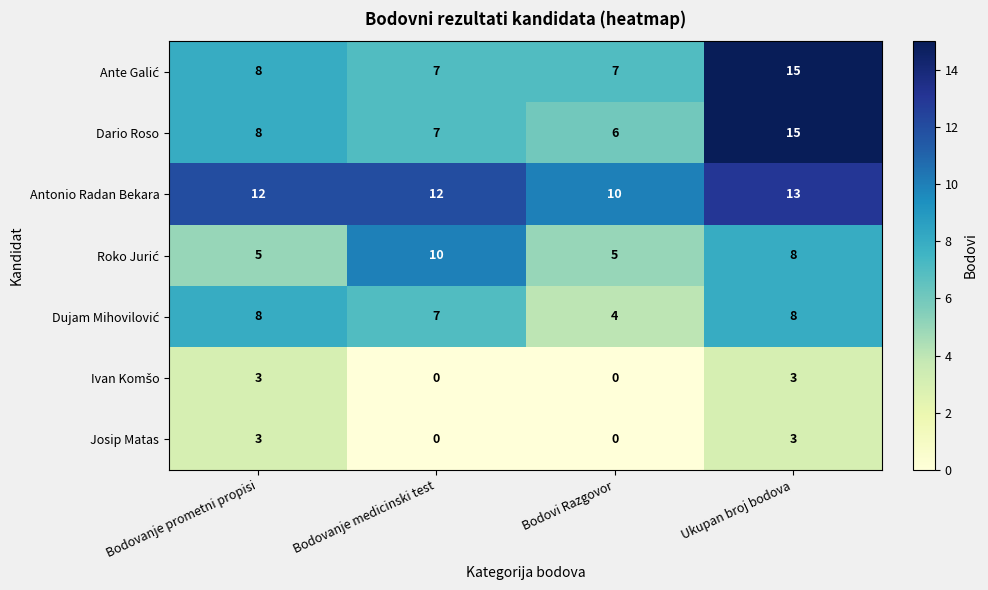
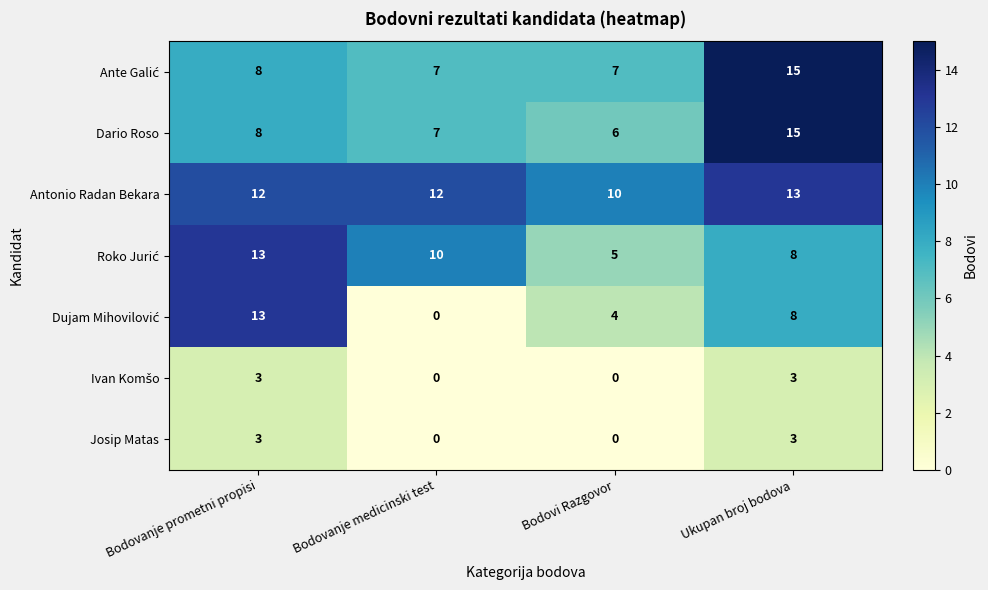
  {
    "Ante Galić": {
      "Bodovanje prometni propisi": 8,
      "Bodovanje medicinski test": 7,
      "Bodovi Razgovor": 7,
      "Ukupan broj bodova": 15
    },
    "Dario Roso": {
      "Bodovanje prometni propisi": 8,
      "Bodovanje medicinski test": 7,
      "Bodovi Razgovor": 6,
      "Ukupan broj bodova": 15
    },
    "Antonio Radan Bekara": {
      "Bodovanje prometni propisi": 12,
      "Bodovanje medicinski test": 12,
      "Bodovi Razgovor": 10,
      "Ukupan broj bodova": 13
    },
    "Roko Jurić": {
-     "Bodovanje prometni propisi": 5,
+     "Bodovanje prometni propisi": 13,
      "Bodovanje medicinski test": 10,
      "Bodovi Razgovor": 5,
      "Ukupan broj bodova": 8
    },
    "Dujam Mihovilović": {
-     "Bodovanje prometni propisi": 8,
-     "Bodovanje medicinski test": 7,
+     "Bodovanje prometni propisi": 13,
+     "Bodovanje medicinski test": 0,
      "Bodovi Razgovor": 4,
      "Ukupan broj bodova": 8
    },
    "Ivan Komšo": {
      "Bodovanje prometni propisi": 3,
      "Bodovanje medicinski test": 0,
      "Bodovi Razgovor": 0,
      "Ukupan broj bodova": 3
    },
    "Josip Matas": {
      "Bodovanje prometni propisi": 3,
      "Bodovanje medicinski test": 0,
      "Bodovi Razgovor": 0,
      "Ukupan broj bodova": 3
    }
  }
